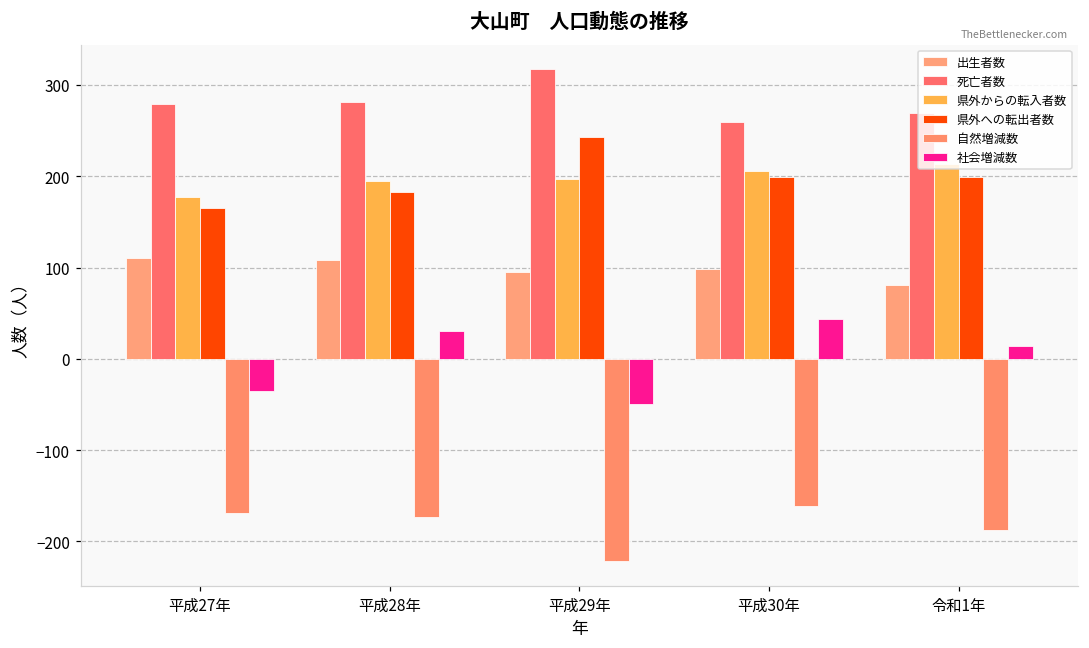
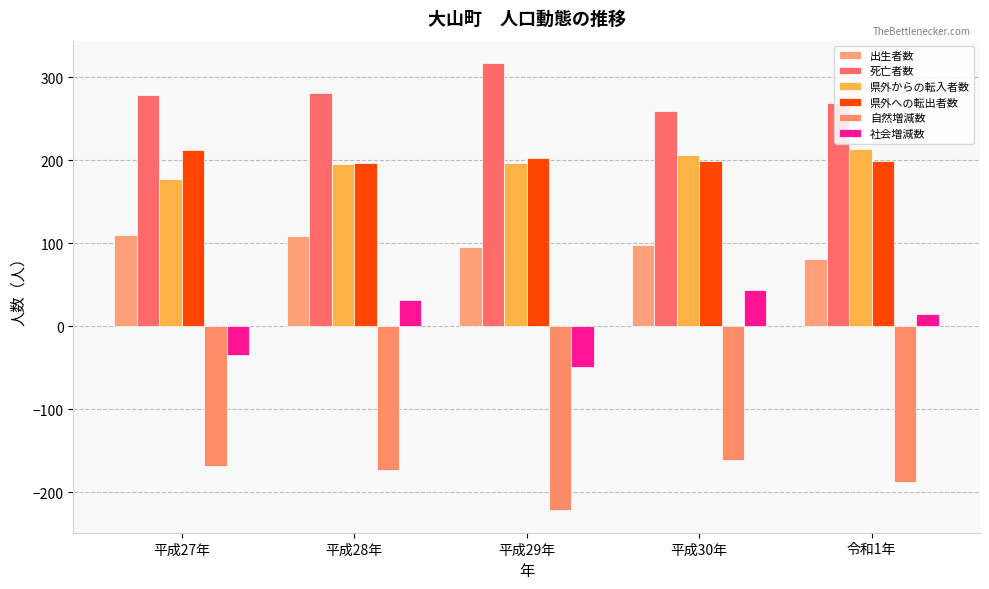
  {
    "県外への転出者数": {
-     "平成27年": 170,
-     "平成28年": 180,
-     "平成29年": 240,
+     "平成27年": 210,
+     "平成28年": 200,
+     "平成29年": 200,
      "平成30年": 200,
      "令和1年": 200
    },
    "社会増減数": {
      "平成27年": -40,
      "平成28年": 30,
      "平成29年": -50,
      "平成30年": 40,
      "令和1年": 10
    }
  }
